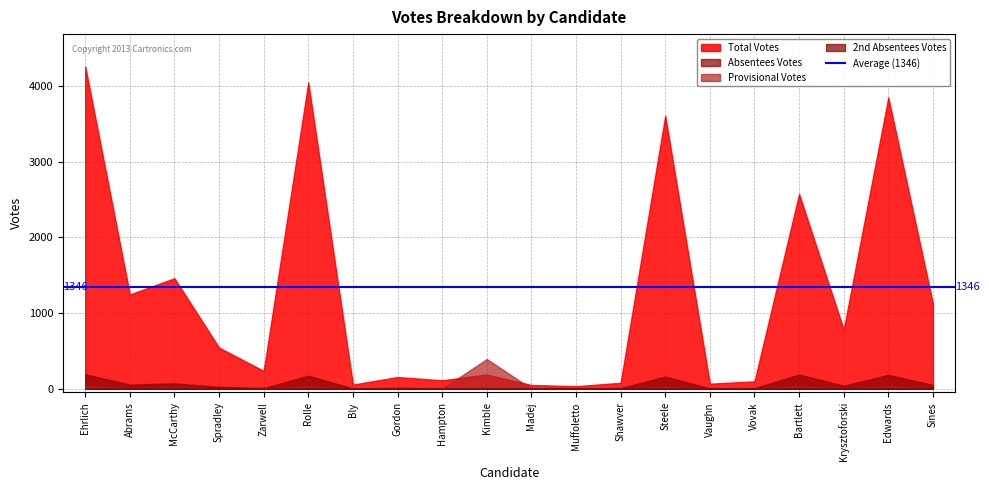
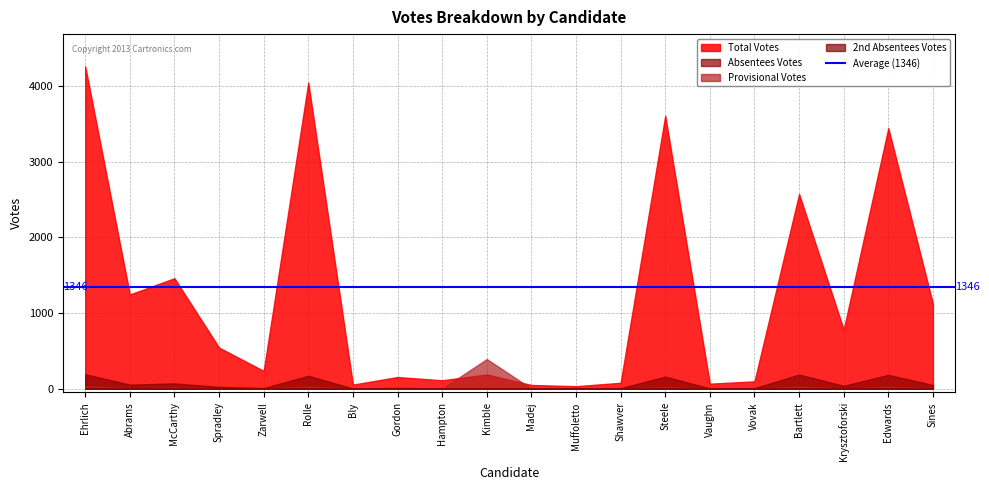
  {
    "Total Votes": {
      "Abrams": 1200,
      "McCarthy": 1500,
      "Spradley": 500,
      "Zarwell": 200,
      "Rolle": 4000,
      "Bly": 100,
      "Gordon": 200,
      "Hampton": 100,
      "Kimble": 200,
      "Madej": 0,
      "Shawver": 100,
      "Steele": 3600,
      "Vaughn": 100,
      "Vovak": 100,
      "Bartlett": 2600,
      "Krysztoforski": 800,
-     "Edwards": 3800,
+     "Edwards": 3400,
      "Sines": 1100
    },
    "Provisional Votes": {
      "Kimble": 400
    }
  }
